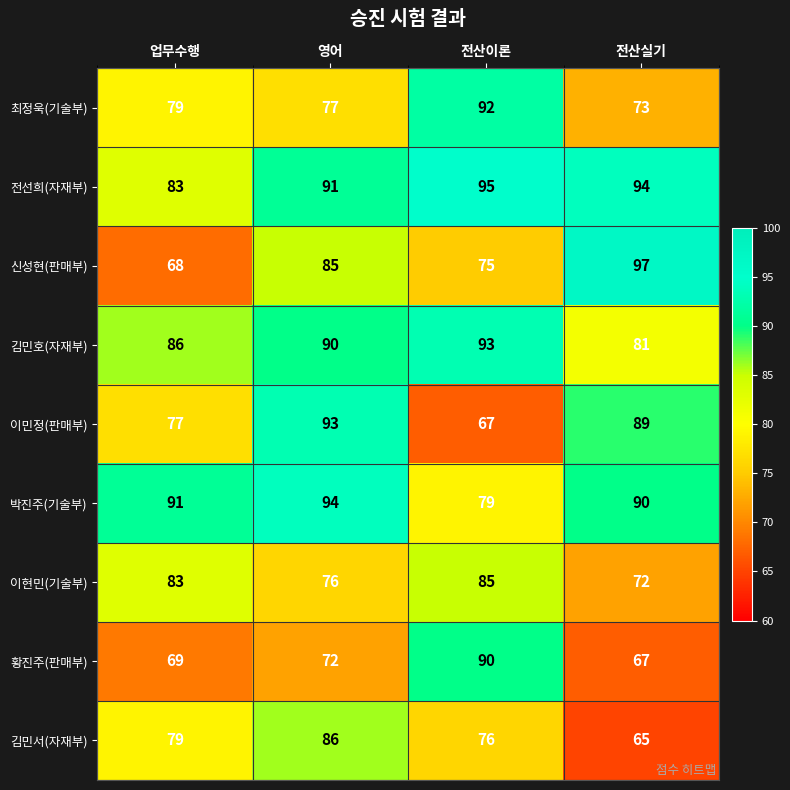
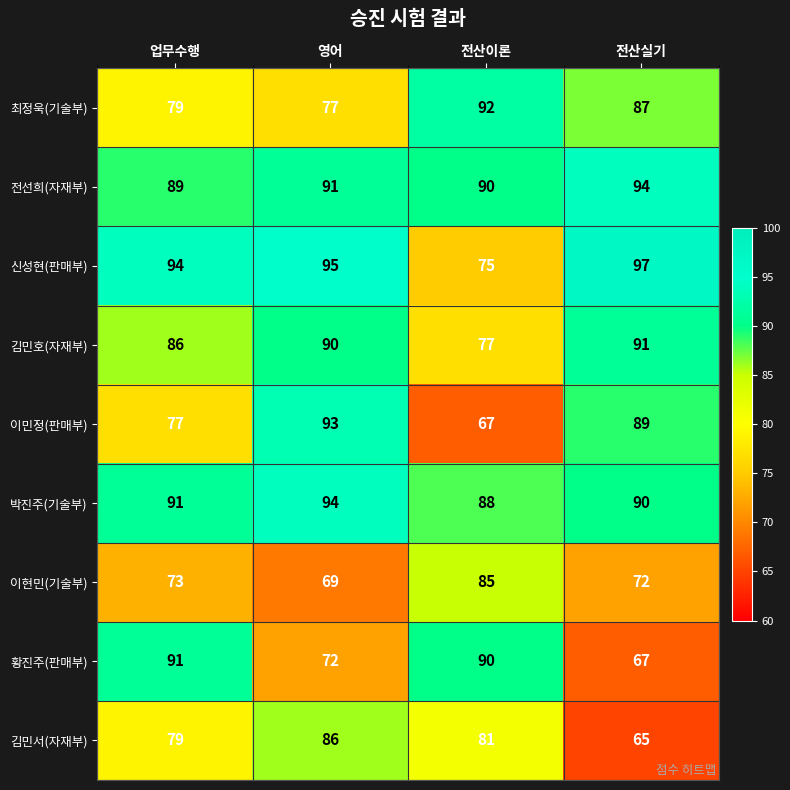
  {
    "최정욱(기술부)": {
      "업무수행": 79,
      "영어": 77,
      "전산이론": 92,
-     "전산실기": 73
+     "전산실기": 87
    },
    "전선희(자재부)": {
-     "업무수행": 83,
+     "업무수행": 89,
      "영어": 91,
-     "전산이론": 95,
+     "전산이론": 90,
      "전산실기": 94
    },
    "신성현(판매부)": {
-     "업무수행": 68,
-     "영어": 85,
+     "업무수행": 94,
+     "영어": 95,
      "전산이론": 75,
      "전산실기": 97
    },
    "김민호(자재부)": {
      "업무수행": 86,
      "영어": 90,
-     "전산이론": 93,
-     "전산실기": 81
+     "전산이론": 77,
+     "전산실기": 91
    },
    "이민정(판매부)": {
      "업무수행": 77,
      "영어": 93,
      "전산이론": 67,
      "전산실기": 89
    },
    "박진주(기술부)": {
      "업무수행": 91,
      "영어": 94,
-     "전산이론": 79,
+     "전산이론": 88,
      "전산실기": 90
    },
    "이현민(기술부)": {
-     "업무수행": 83,
-     "영어": 76,
+     "업무수행": 73,
+     "영어": 69,
      "전산이론": 85,
      "전산실기": 72
    },
    "황진주(판매부)": {
-     "업무수행": 69,
+     "업무수행": 91,
      "영어": 72,
      "전산이론": 90,
      "전산실기": 67
    },
    "김민서(자재부)": {
      "업무수행": 79,
      "영어": 86,
-     "전산이론": 76
+     "전산이론": 81
    }
  }
